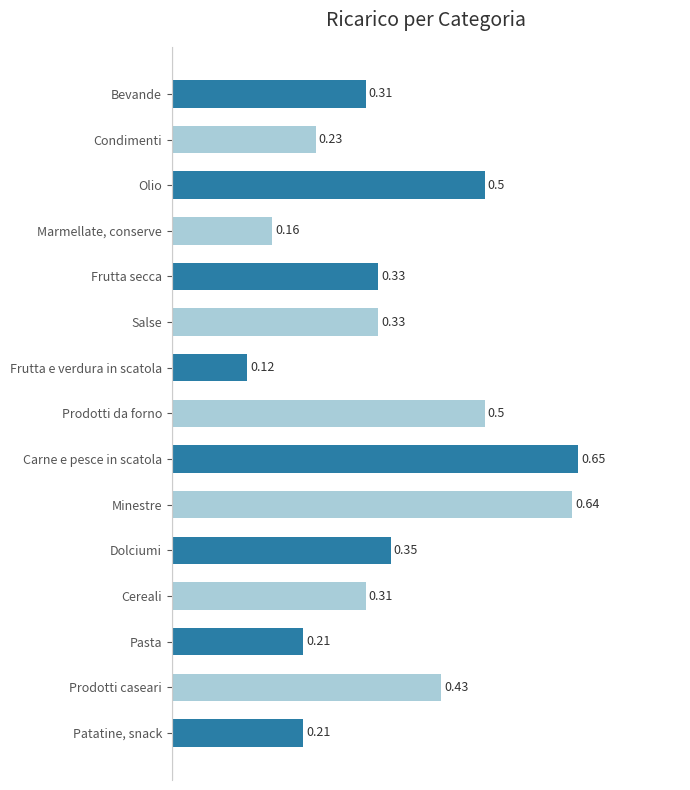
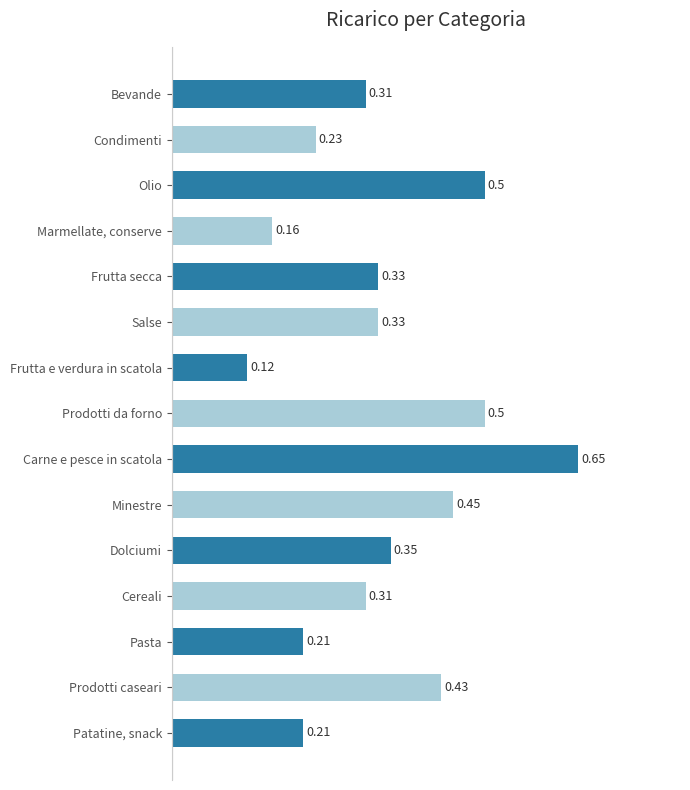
  {
    "Bevande": 0.31,
    "Condimenti": 0.23,
    "Olio": 0.5,
    "Marmellate, conserve": 0.16,
    "Frutta secca": 0.33,
    "Salse": 0.33,
    "Frutta e verdura in scatola": 0.12,
    "Prodotti da forno": 0.5,
    "Carne e pesce in scatola": 0.65,
-   "Minestre": 0.64,
+   "Minestre": 0.45,
    "Dolciumi": 0.35,
    "Cereali": 0.31,
    "Pasta": 0.21,
    "Prodotti caseari": 0.43,
    "Patatine, snack": 0.21
  }
